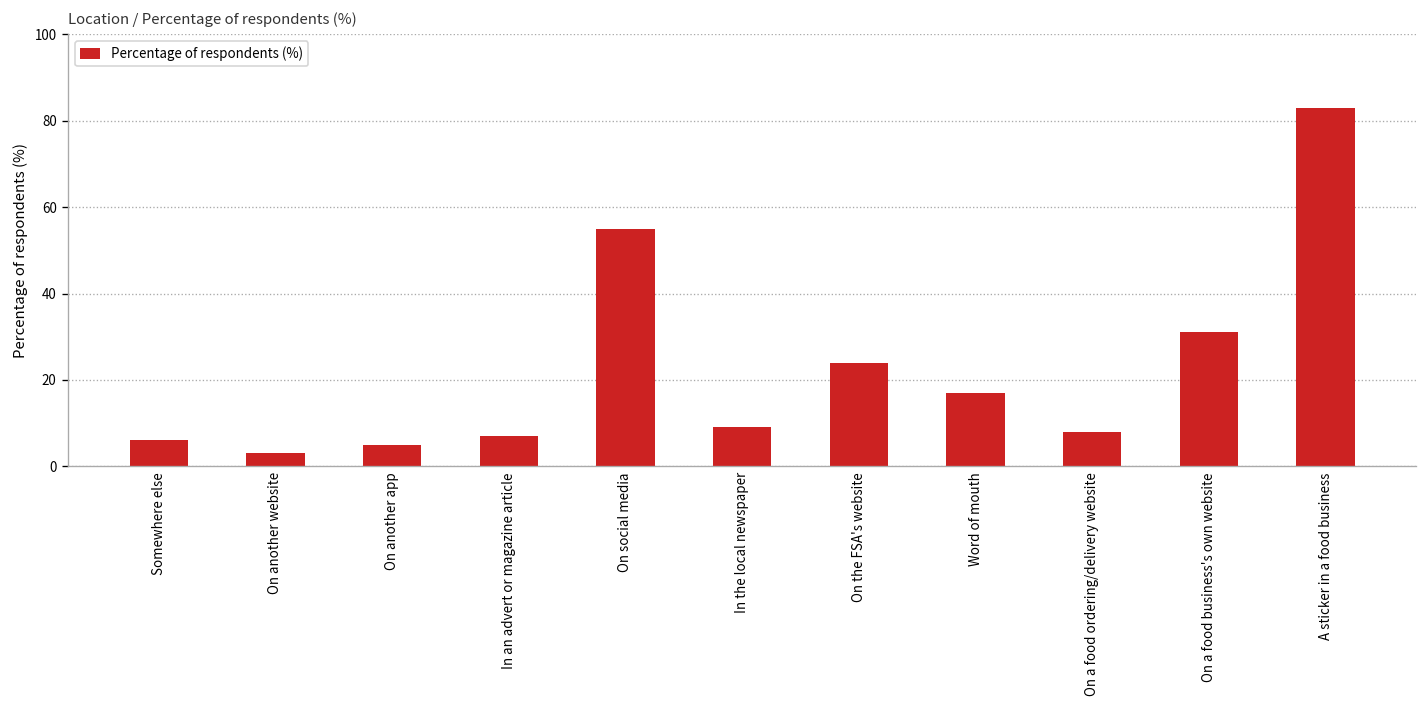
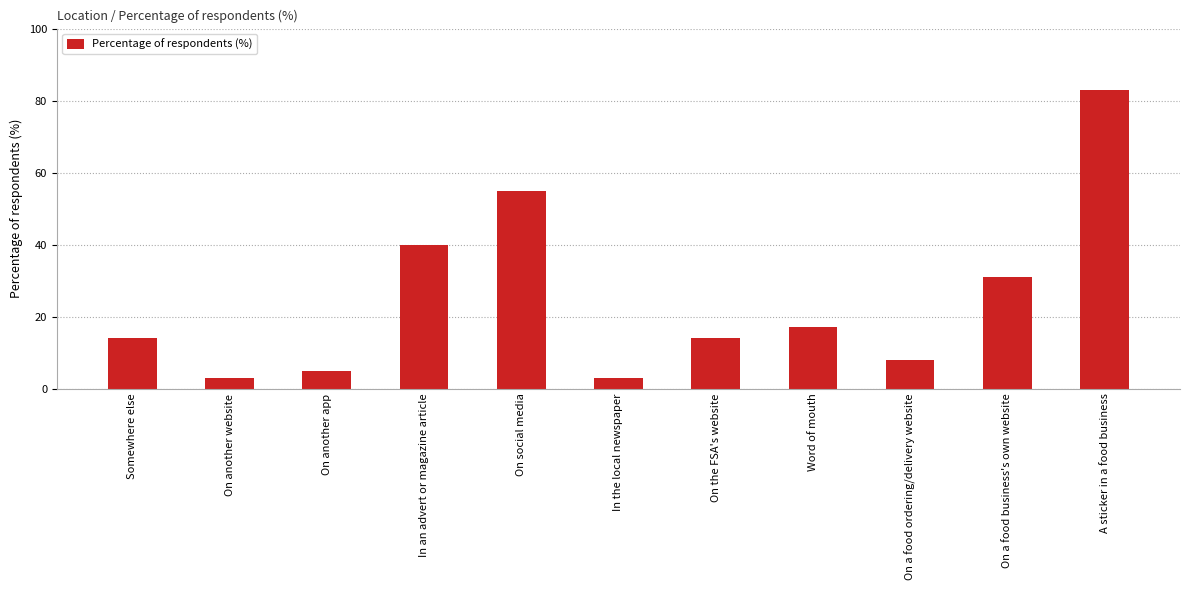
  {
-   "Somewhere else": 6,
+   "Somewhere else": 14,
    "On another website": 3,
    "On another app": 5,
-   "In an advert or magazine article": 7,
+   "In an advert or magazine article": 40,
    "On social media": 55,
-   "In the local newspaper": 9,
-   "On the FSA's website": 24,
+   "In the local newspaper": 3,
+   "On the FSA's website": 14,
    "Word of mouth": 17,
    "On a food ordering/delivery website": 8,
    "On a food business's own website": 31,
    "A sticker in a food business": 83
  }
